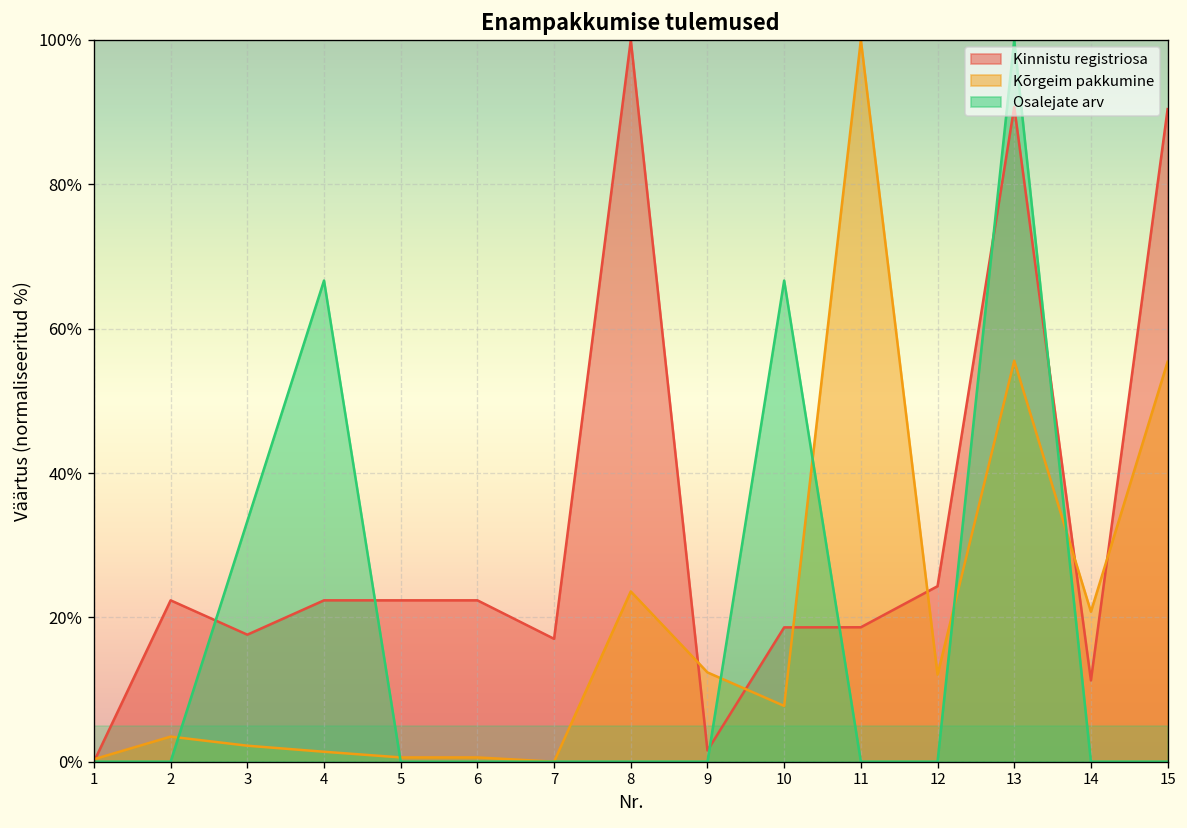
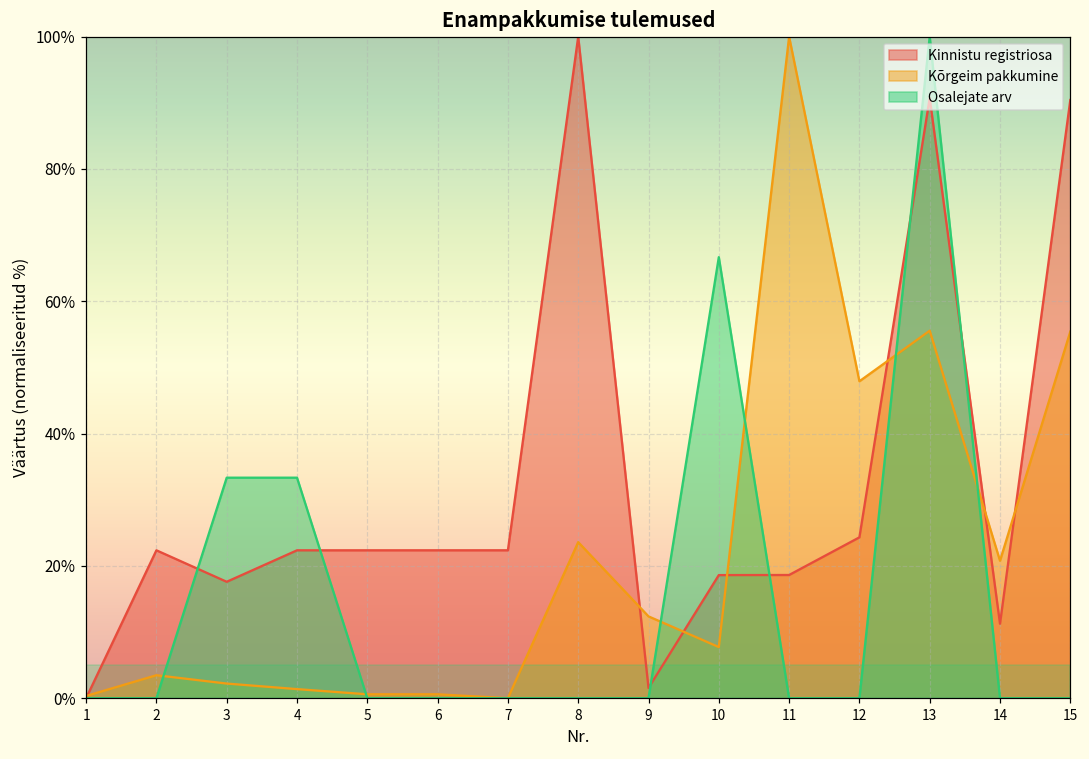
  {
    "Kinnistu registriosa": {
      "2": "22%",
      "3": "18%",
      "4": "22%",
      "5": "22%",
      "6": "22%",
-     "7": "17%",
+     "7": "22%",
      "8": "100%",
      "9": "2%",
      "10": "19%",
      "11": "19%",
      "12": "24%",
      "14": "11%",
      "15": "90%"
    },
    "Kõrgeim pakkumine": {
      "2": "3%",
      "3": "2%",
      "4": "1%",
      "5": "1%",
      "6": "1%",
      "8": "24%",
      "9": "12%",
      "10": "8%",
      "11": "100%",
-     "12": "12%",
+     "12": "48%",
      "13": "56%",
      "14": "21%",
      "15": "55%"
    },
    "Osalejate arv": {
      "2": "0%",
      "3": "33%",
-     "4": "67%",
+     "4": "33%",
      "5": "0%",
      "6": "0%",
      "8": "0%",
      "9": "0%",
      "10": "67%",
      "11": "0%",
      "12": "0%",
      "13": "100%",
      "14": "0%",
      "15": "0%"
    }
  }
